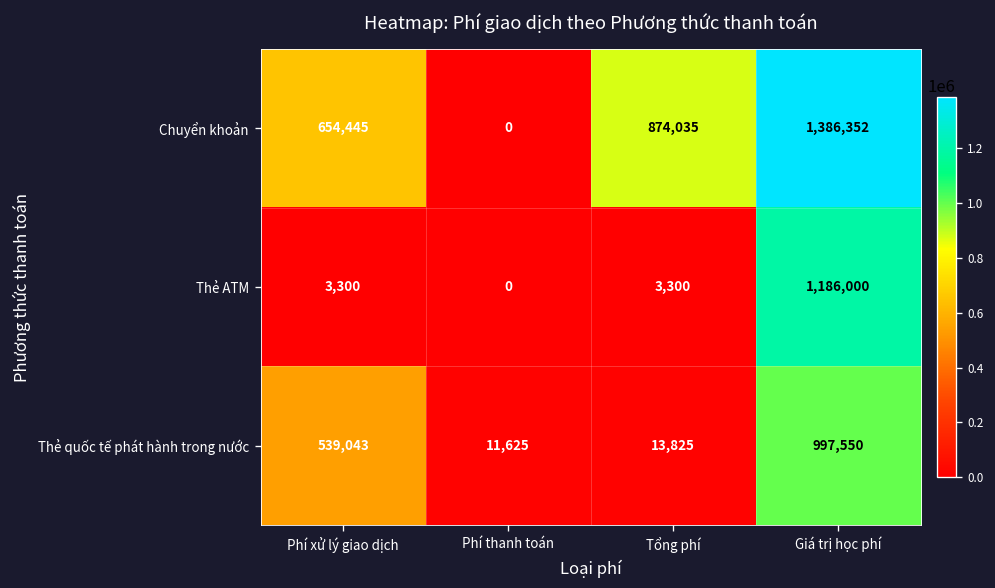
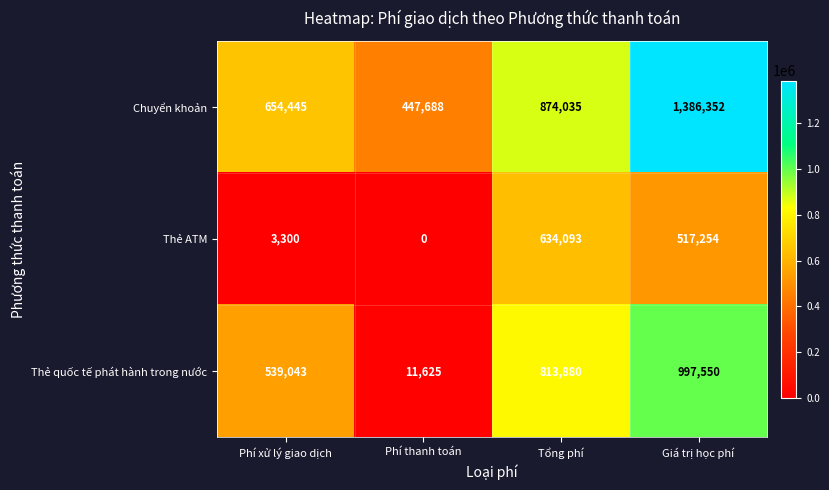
  {
    "Chuyển khoản": {
      "Phí xử lý giao dịch": "654,445",
-     "Phí thanh toán": "0",
+     "Phí thanh toán": "447,688",
      "Tổng phí": "874,035",
      "Giá trị học phí": "1,386,352"
    },
    "Thẻ ATM": {
      "Phí xử lý giao dịch": "3,300",
      "Phí thanh toán": "0",
-     "Tổng phí": "3,300",
-     "Giá trị học phí": "1,186,000"
+     "Tổng phí": "634,093",
+     "Giá trị học phí": "517,254"
    },
    "Thẻ quốc tế phát hành trong nước": {
      "Phí xử lý giao dịch": "539,043",
      "Phí thanh toán": "11,625",
-     "Tổng phí": "13,825",
+     "Tổng phí": "813,880",
      "Giá trị học phí": "997,550"
    }
  }
